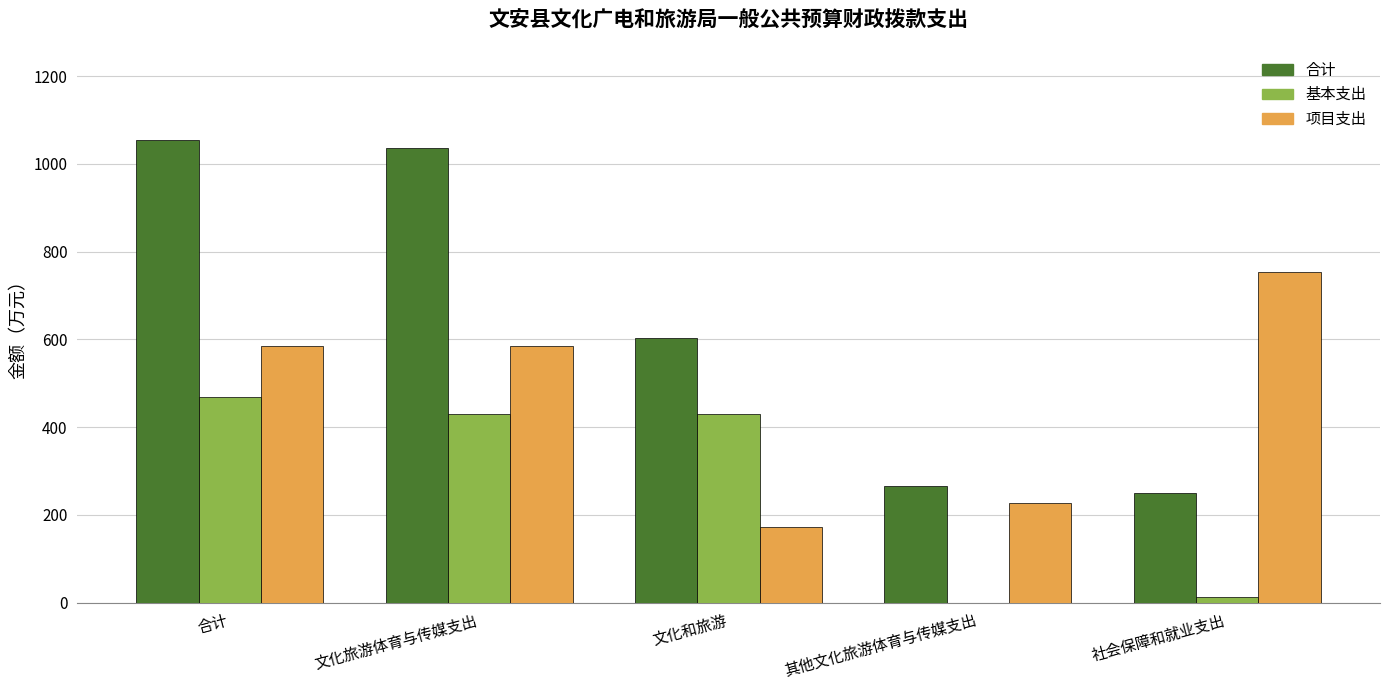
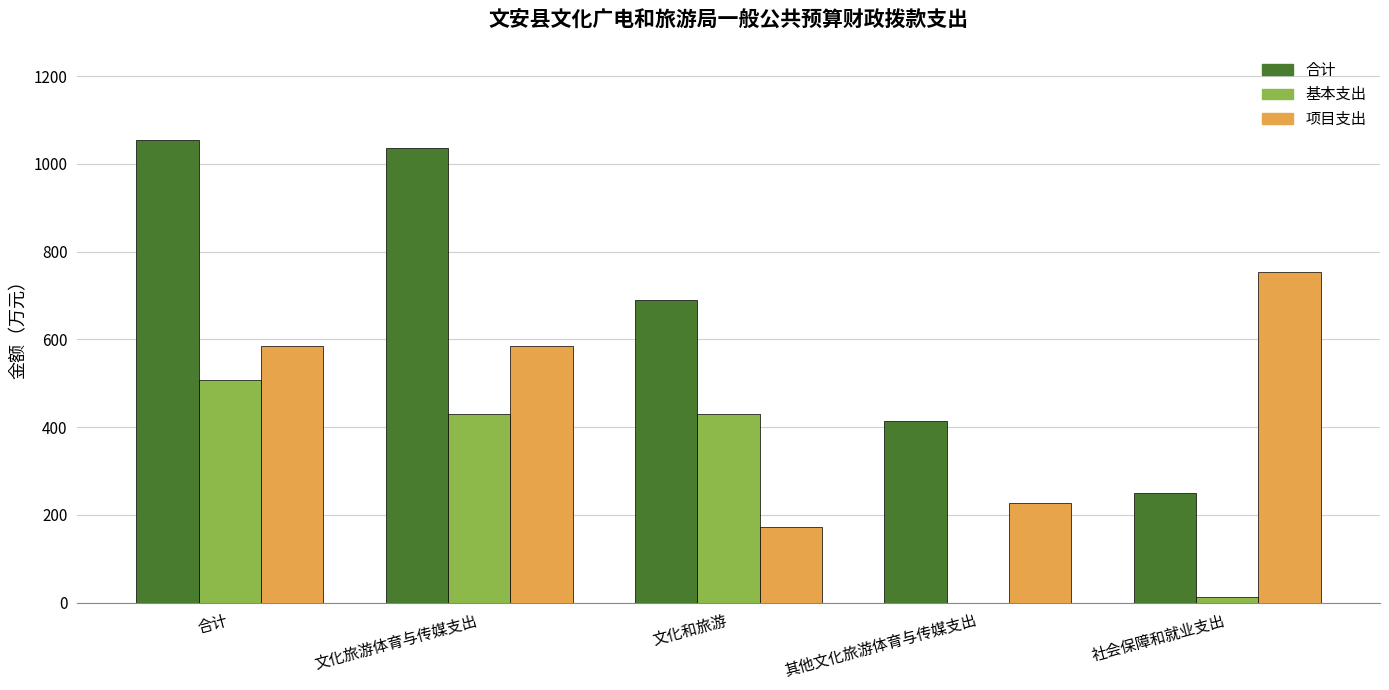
  {
    "合计": {
      "合计": 1050,
      "文化旅游体育与传媒支出": 1040,
-     "文化和旅游": 600,
-     "其他文化旅游体育与传媒支出": 270,
+     "文化和旅游": 690,
+     "其他文化旅游体育与传媒支出": 410,
      "社会保障和就业支出": 250
    },
    "基本支出": {
-     "合计": 470,
+     "合计": 510,
      "文化旅游体育与传媒支出": 430,
      "文化和旅游": 430,
      "其他文化旅游体育与传媒支出": 0,
      "社会保障和就业支出": 10
    },
    "项目支出": {
      "合计": 580,
      "文化旅游体育与传媒支出": 580,
      "文化和旅游": 170,
      "其他文化旅游体育与传媒支出": 230,
      "社会保障和就业支出": 750
    }
  }
